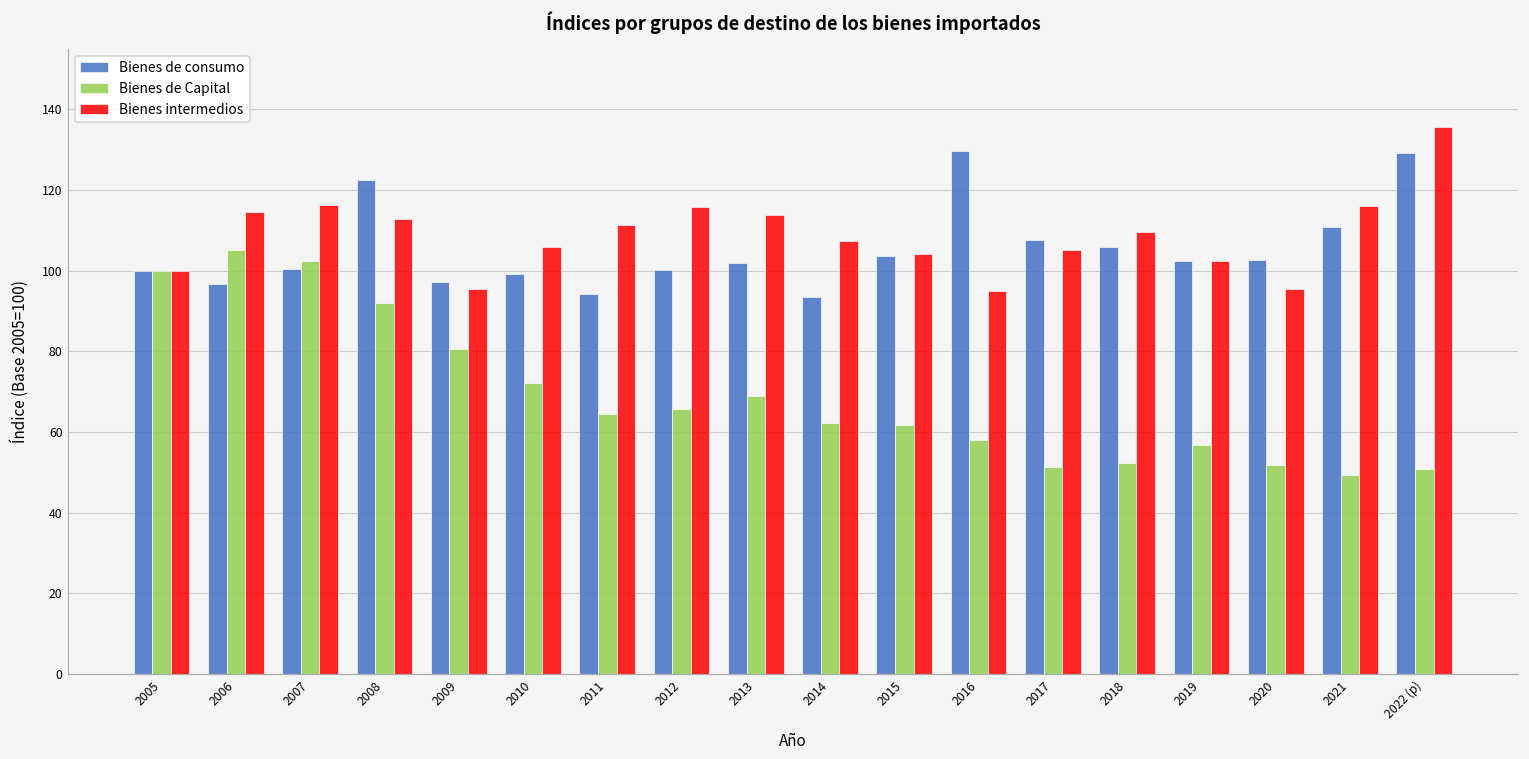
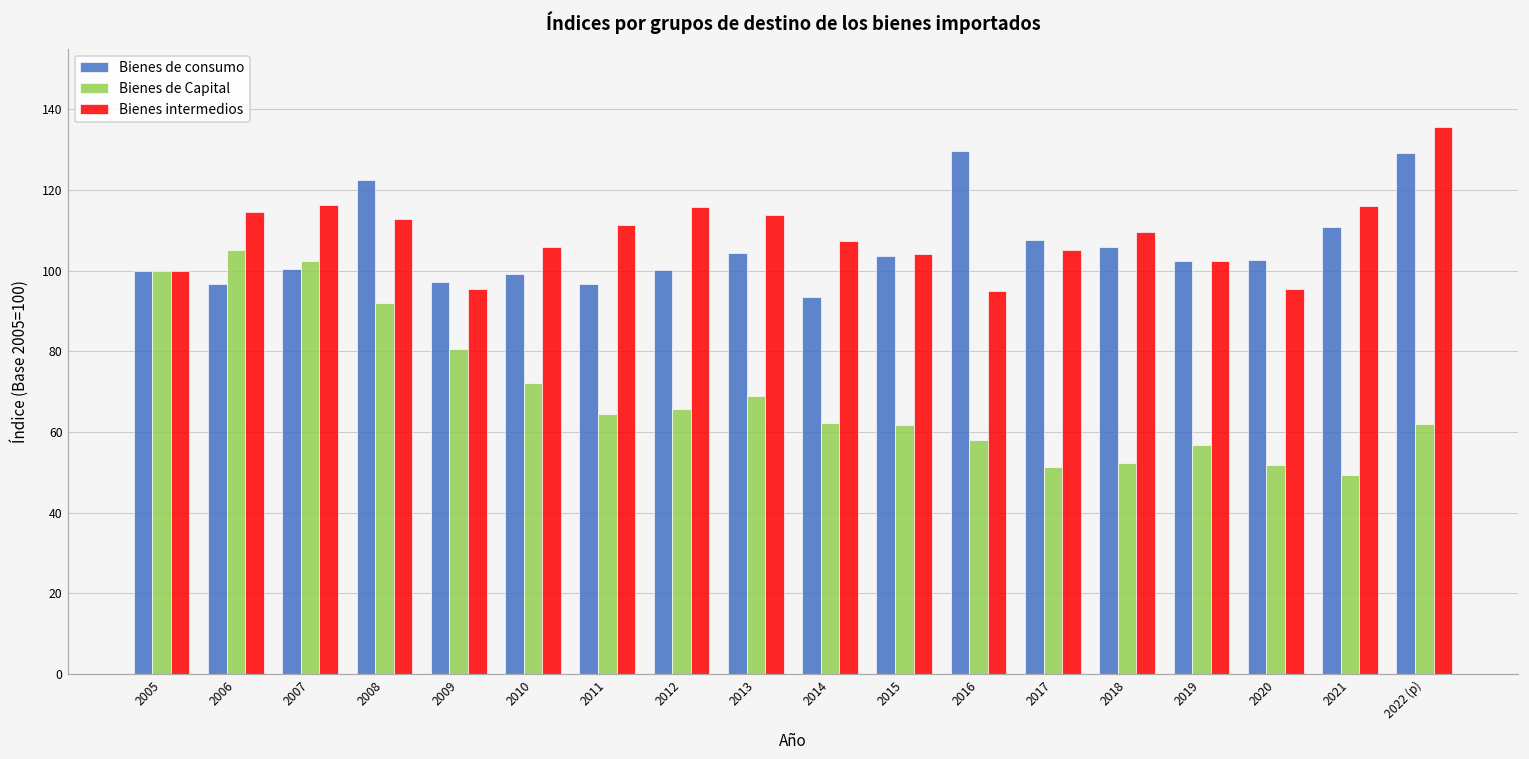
  {
    "Bienes de consumo": {
      "2005": 100,
      "2006": 97,
      "2007": 100,
      "2008": 122,
      "2009": 97,
      "2010": 99,
-     "2011": 94,
+     "2011": 97,
      "2012": 100,
-     "2013": 102,
+     "2013": 104,
      "2014": 93,
      "2015": 104,
      "2016": 130,
      "2017": 108,
      "2018": 106,
      "2019": 102,
      "2020": 103,
      "2021": 111,
      "2022 (p)": 129
    },
    "Bienes de Capital": {
      "2005": 100,
      "2006": 105,
      "2007": 102,
      "2008": 92,
      "2009": 81,
      "2010": 72,
      "2011": 64,
      "2012": 66,
      "2013": 69,
      "2014": 62,
      "2015": 62,
      "2016": 58,
      "2017": 51,
      "2018": 52,
      "2019": 57,
      "2020": 52,
      "2021": 49,
-     "2022 (p)": 51
+     "2022 (p)": 62
    },
    "Bienes intermedios": {
      "2005": 100,
      "2006": 115,
      "2007": 116,
      "2008": 113,
      "2009": 95,
      "2010": 106,
      "2011": 111,
      "2012": 116,
      "2013": 114,
      "2014": 107,
      "2015": 104,
      "2016": 95,
      "2017": 105,
      "2018": 110,
      "2019": 102,
      "2020": 95,
      "2021": 116,
      "2022 (p)": 136
    }
  }
